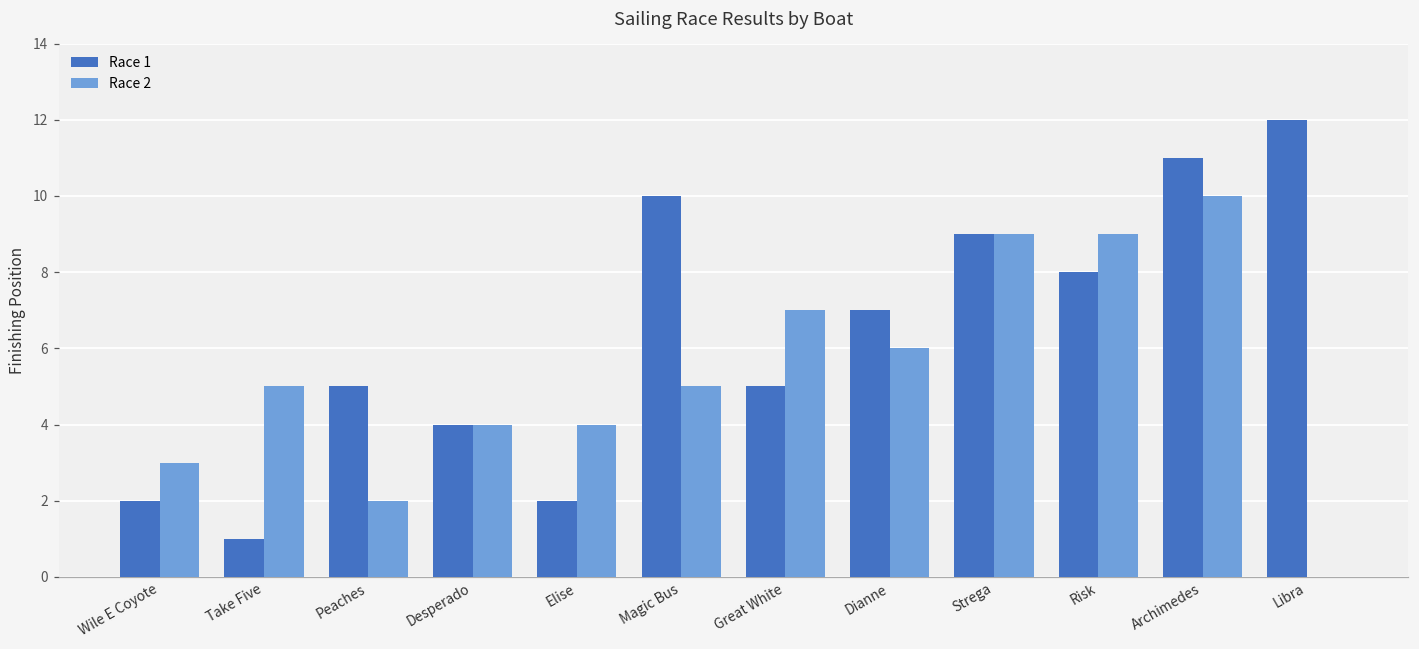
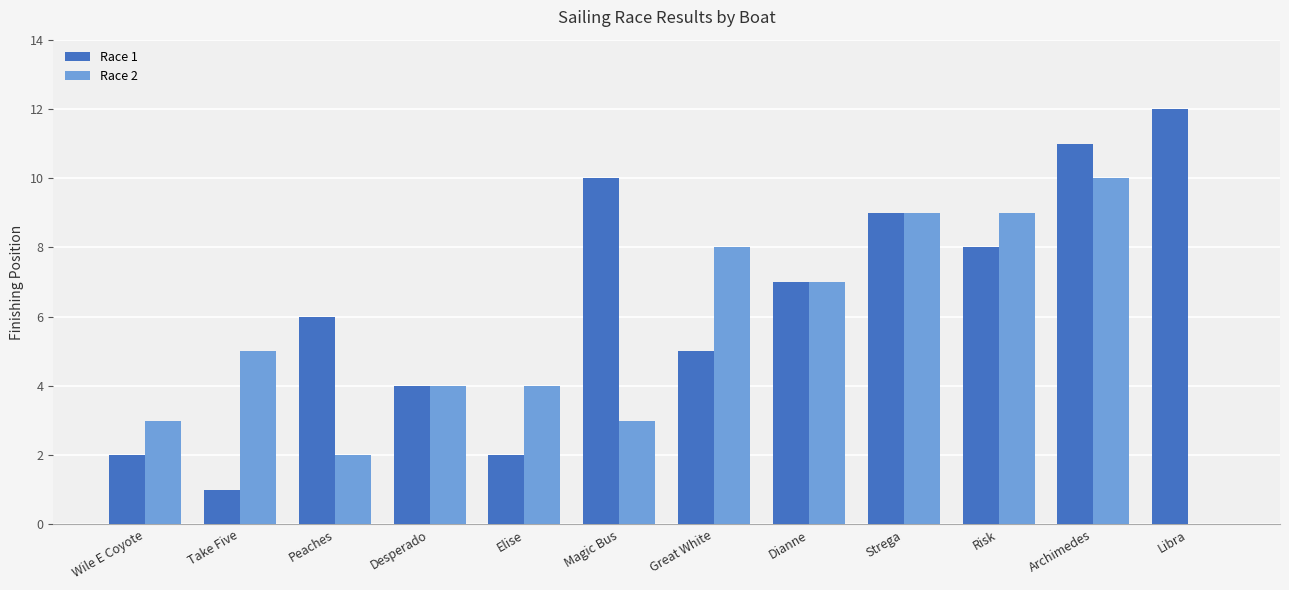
  {
    "Race 1": {
      "Wile E Coyote": 2,
      "Take Five": 1,
-     "Peaches": 5,
+     "Peaches": 6,
      "Desperado": 4,
      "Elise": 2,
      "Magic Bus": 10,
      "Great White": 5,
      "Dianne": 7,
      "Strega": 9,
      "Risk": 8,
      "Archimedes": 11,
      "Libra": 12
    },
    "Race 2": {
      "Wile E Coyote": 3,
      "Take Five": 5,
      "Peaches": 2,
      "Desperado": 4,
      "Elise": 4,
-     "Magic Bus": 5,
-     "Great White": 7,
-     "Dianne": 6,
+     "Magic Bus": 3,
+     "Great White": 8,
+     "Dianne": 7,
      "Strega": 9,
      "Risk": 9,
      "Archimedes": 10,
      "Libra": 0
    }
  }
